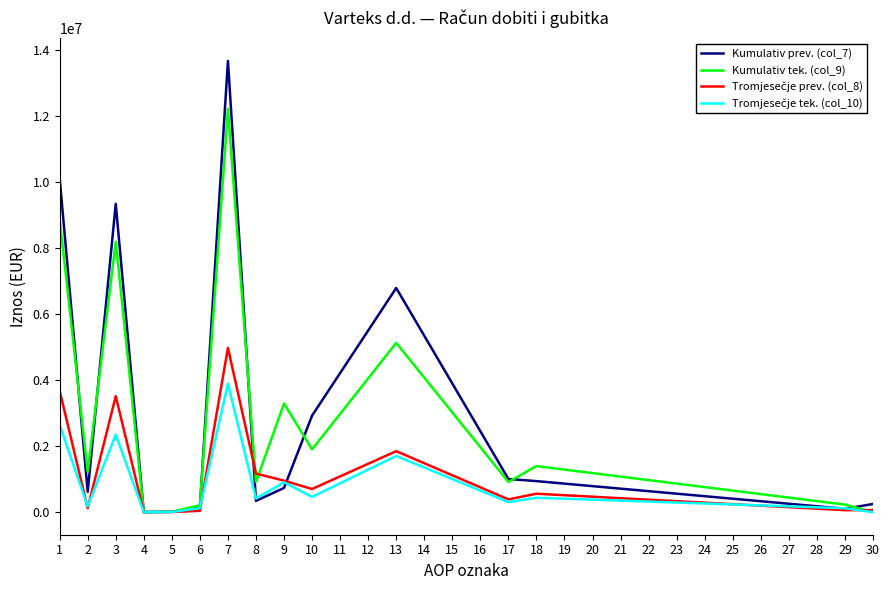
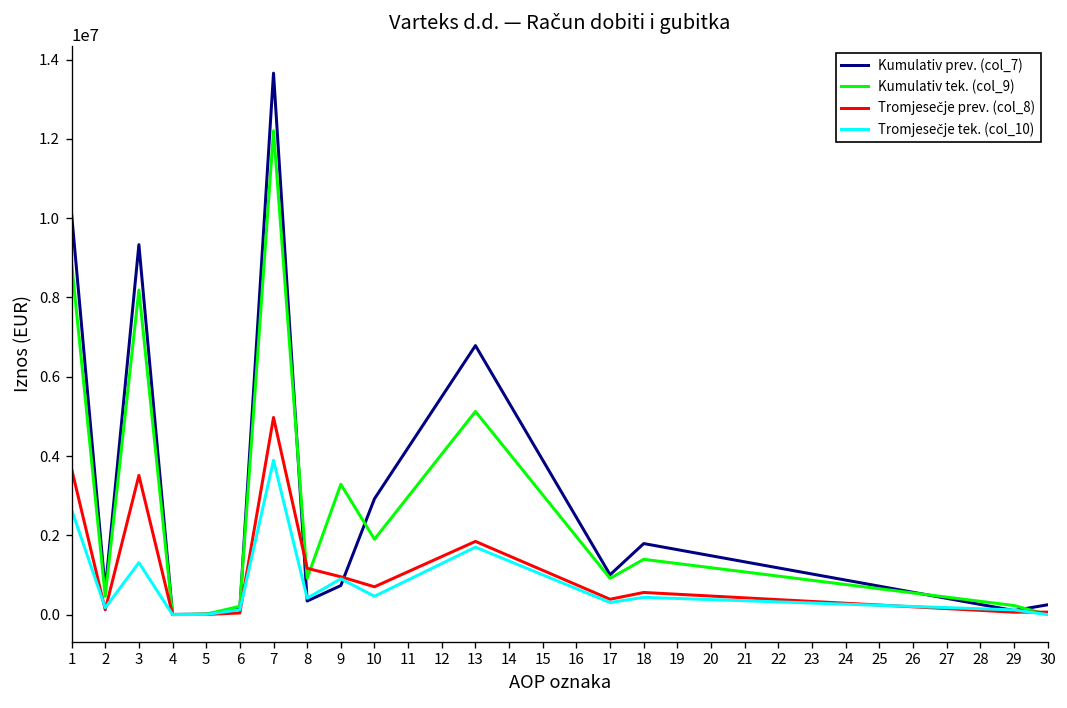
  {
    "Kumulativ prev. (col_7)": {
      "1": 10100000,
      "2": 600000,
      "3": 9300000,
      "7": 13700000,
      "9": 700000,
      "10": 2900000,
      "13": 6800000,
      "17": 1000000,
-     "18": 900000,
+     "18": 1800000,
      "30": 200000
    },
    "Kumulativ tek. (col_9)": {
      "1": 8900000,
-     "2": 1200000,
+     "2": 500000,
      "3": 8200000,
      "7": 12200000,
      "8": 900000,
      "9": 3300000,
      "10": 1900000,
      "13": 5100000,
      "17": 900000,
      "18": 1400000,
      "29": 200000
    },
    "Tromjesečje prev. (col_8)": {
      "1": 3700000,
      "3": 3500000,
      "6": 0,
      "7": 5000000,
      "8": 1200000,
      "10": 700000,
      "13": 1800000,
      "17": 400000,
      "18": 600000
    },
    "Tromjesečje tek. (col_10)": {
      "1": 2600000,
-     "3": 2300000,
+     "3": 1300000,
      "7": 3900000,
      "10": 500000,
      "13": 1700000,
      "17": 300000,
      "18": 400000
    }
  }
